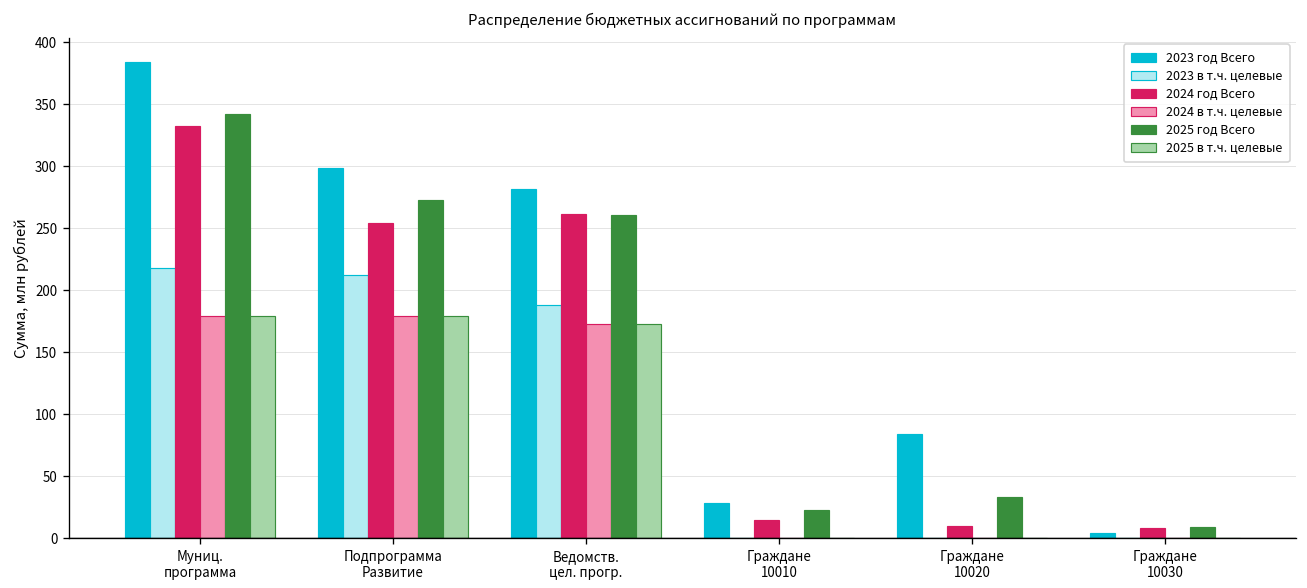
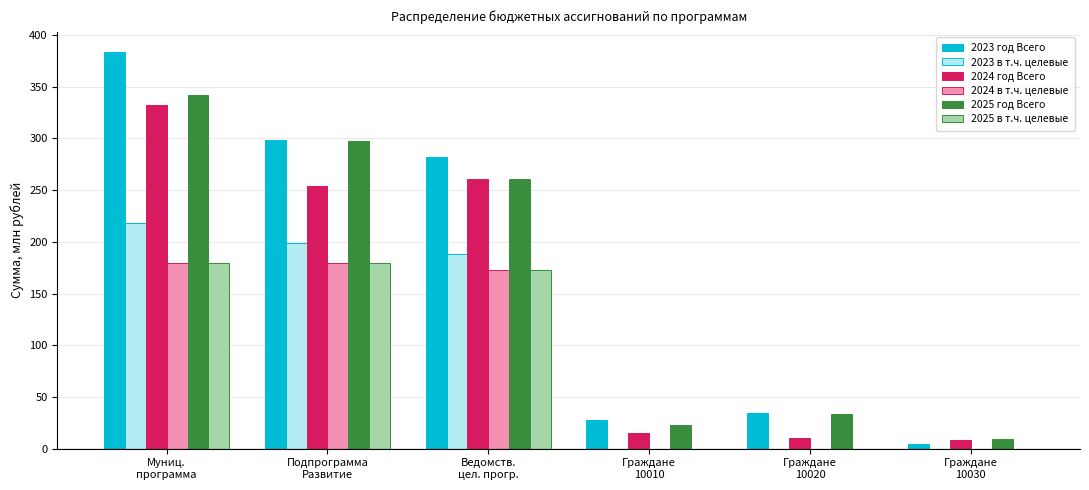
  {
    "2023 год Всего": {
      "Муниц. программа": 384,
      "Подпрограмма Развитие": 299,
      "Ведомств. цел. прогр.": 282,
      "Граждане 10010": 28,
-     "Граждане 10020": 84,
+     "Граждане 10020": 35,
      "Граждане 10030": 4
    },
    "2023 в т.ч. целевые": {
      "Муниц. программа": 218,
-     "Подпрограмма Развитие": 212,
+     "Подпрограмма Развитие": 199,
      "Ведомств. цел. прогр.": 188,
      "Граждане 10010": 0,
      "Граждане 10020": 0,
      "Граждане 10030": 0
    },
    "2024 год Всего": {
      "Муниц. программа": 332,
      "Подпрограмма Развитие": 254,
      "Ведомств. цел. прогр.": 261,
      "Граждане 10010": 15,
      "Граждане 10020": 10,
      "Граждане 10030": 9
    },
    "2024 в т.ч. целевые": {
      "Муниц. программа": 179,
      "Подпрограмма Развитие": 179,
      "Ведомств. цел. прогр.": 172,
      "Граждане 10010": 0,
      "Граждане 10020": 0,
      "Граждане 10030": 0
    },
    "2025 год Всего": {
      "Муниц. программа": 342,
-     "Подпрограмма Развитие": 273,
+     "Подпрограмма Развитие": 297,
      "Ведомств. цел. прогр.": 261,
      "Граждане 10010": 23,
      "Граждане 10020": 33,
      "Граждане 10030": 9
    },
    "2025 в т.ч. целевые": {
      "Муниц. программа": 179,
      "Подпрограмма Развитие": 179,
      "Ведомств. цел. прогр.": 172,
      "Граждане 10010": 0,
      "Граждане 10020": 0,
      "Граждане 10030": 0
    }
  }
